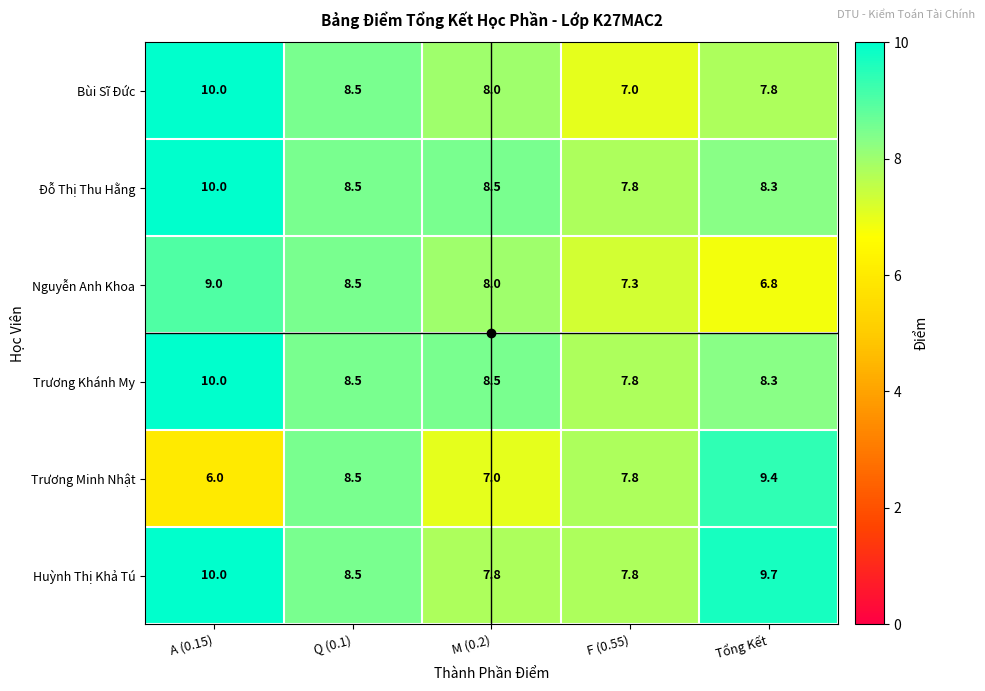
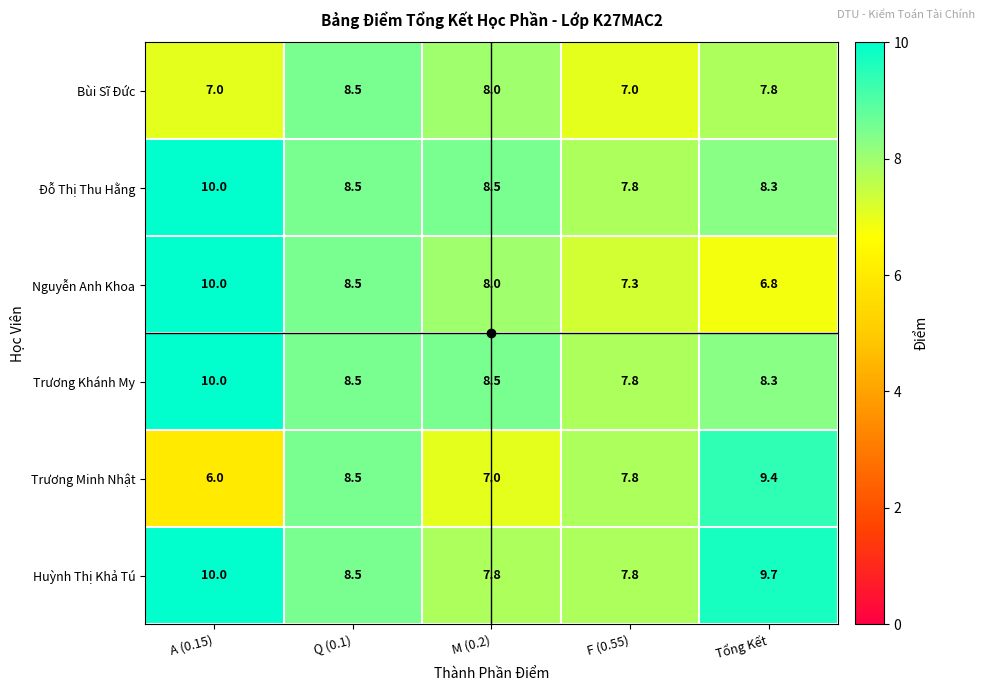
  {
    "Bùi Sĩ Đức": {
-     "A (0.15)": 10.0,
+     "A (0.15)": 7.0,
      "Q (0.1)": 8.5,
      "M (0.2)": 8.0,
      "F (0.55)": 7.0,
      "Tổng Kết": 7.8
    },
    "Đỗ Thị Thu Hằng": {
      "A (0.15)": 10.0,
      "Q (0.1)": 8.5,
      "M (0.2)": 8.5,
      "F (0.55)": 7.8,
      "Tổng Kết": 8.3
    },
    "Nguyễn Anh Khoa": {
-     "A (0.15)": 9.0,
+     "A (0.15)": 10.0,
      "Q (0.1)": 8.5,
      "M (0.2)": 8.0,
      "F (0.55)": 7.3,
      "Tổng Kết": 6.8
    },
    "Trương Khánh My": {
      "A (0.15)": 10.0,
      "Q (0.1)": 8.5,
      "M (0.2)": 8.5,
      "F (0.55)": 7.8,
      "Tổng Kết": 8.3
    },
    "Trương Minh Nhật": {
      "A (0.15)": 6.0,
      "Q (0.1)": 8.5,
      "M (0.2)": 7.0,
      "F (0.55)": 7.8,
      "Tổng Kết": 9.4
    },
    "Huỳnh Thị Khả Tú": {
      "A (0.15)": 10.0,
      "Q (0.1)": 8.5,
      "M (0.2)": 7.8,
      "F (0.55)": 7.8,
      "Tổng Kết": 9.7
    }
  }
